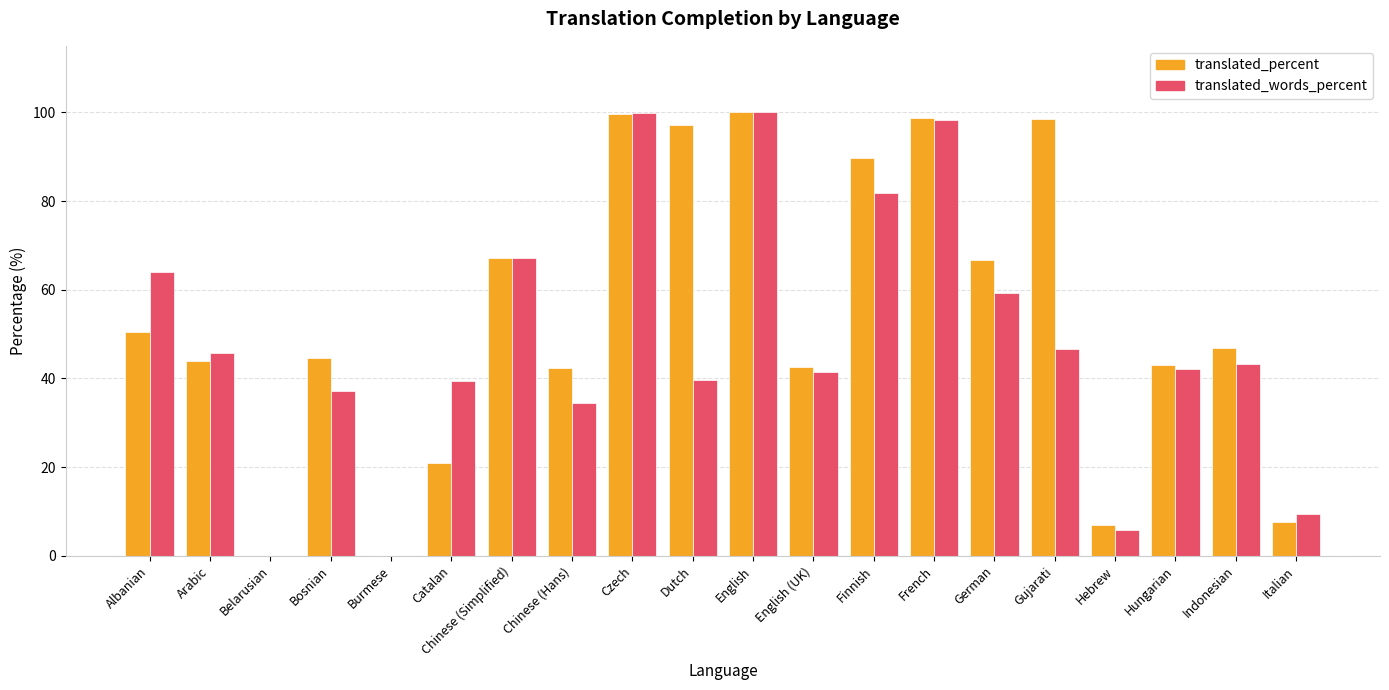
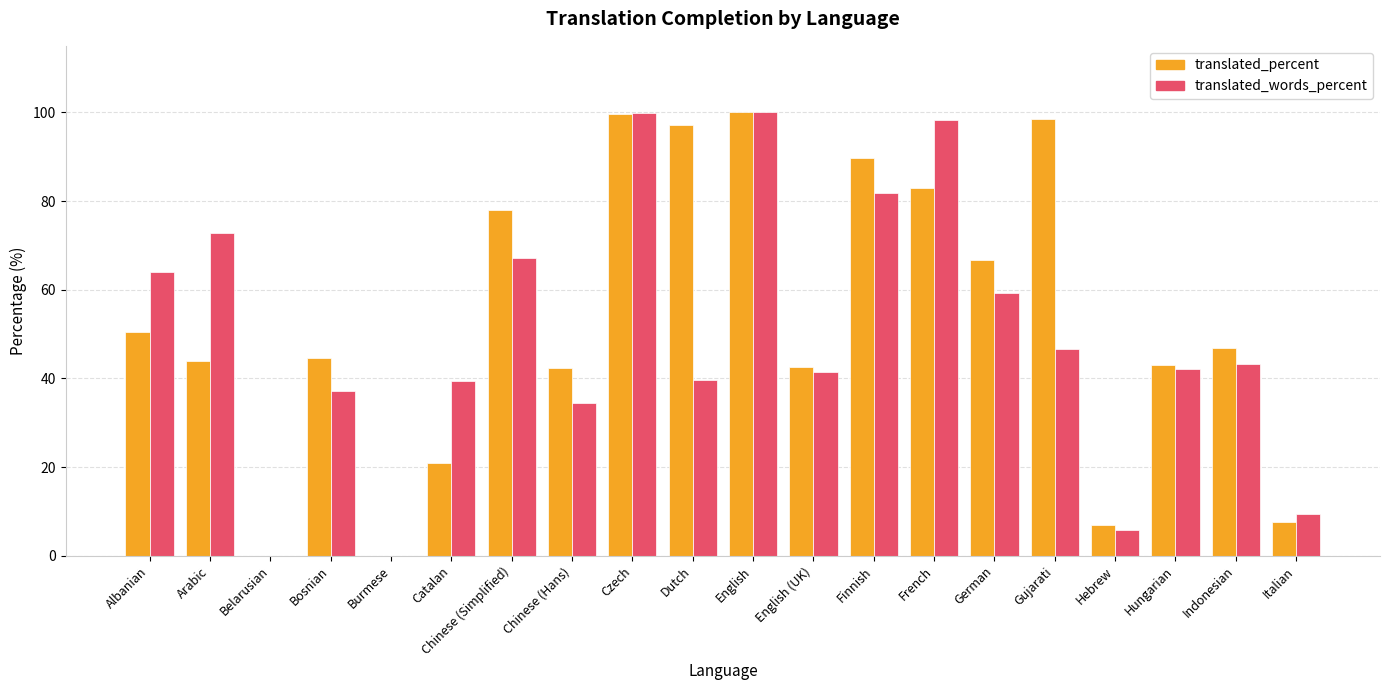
  {
    "translated_percent": {
      "Albanian": 51,
      "Arabic": 44,
      "Belarusian": 0,
      "Bosnian": 45,
      "Burmese": 0,
      "Catalan": 21,
-     "Chinese (Simplified)": 67,
+     "Chinese (Simplified)": 78,
      "Chinese (Hans)": 42,
      "Czech": 100,
      "Dutch": 97,
      "English": 100,
      "English (UK)": 43,
      "Finnish": 90,
-     "French": 99,
+     "French": 83,
      "German": 67,
      "Gujarati": 98,
      "Hebrew": 7,
      "Hungarian": 43,
      "Indonesian": 47,
      "Italian": 8
    },
    "translated_words_percent": {
      "Albanian": 64,
-     "Arabic": 46,
+     "Arabic": 73,
      "Belarusian": 0,
      "Bosnian": 37,
      "Burmese": 0,
      "Catalan": 40,
      "Chinese (Simplified)": 67,
      "Chinese (Hans)": 35,
      "Czech": 100,
      "Dutch": 40,
      "English": 100,
      "English (UK)": 41,
      "Finnish": 82,
      "French": 98,
      "German": 59,
      "Gujarati": 47,
      "Hebrew": 6,
      "Hungarian": 42,
      "Indonesian": 43,
      "Italian": 10
    }
  }
